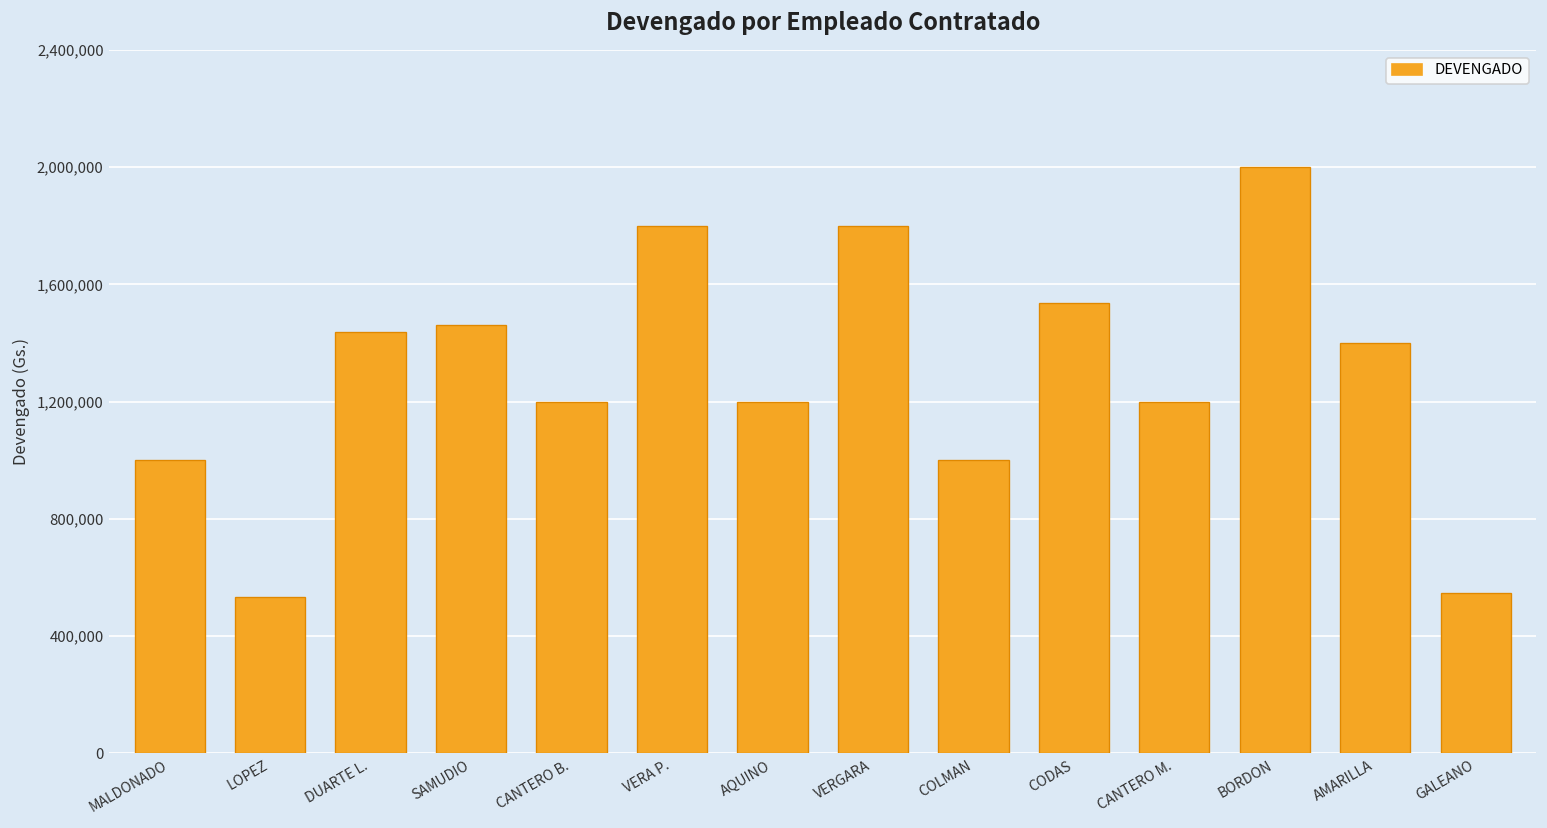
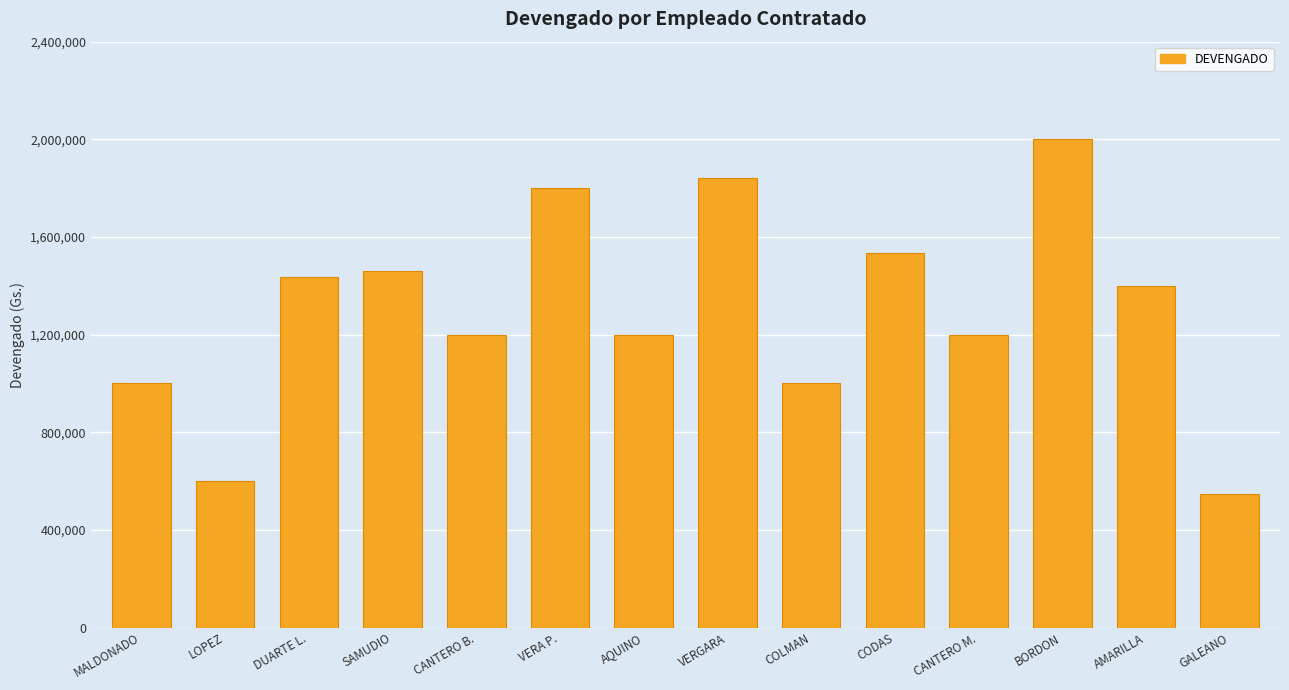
  {
    "MALDONADO": "1,000,000",
-   "LOPEZ": "530,000",
+   "LOPEZ": "600,000",
    "DUARTE L.": "1,440,000",
    "SAMUDIO": "1,460,000",
    "CANTERO B.": "1,200,000",
    "VERA P.": "1,800,000",
    "AQUINO": "1,200,000",
-   "VERGARA": "1,800,000",
+   "VERGARA": "1,840,000",
    "COLMAN": "1,000,000",
    "CODAS": "1,540,000",
    "CANTERO M.": "1,200,000",
    "BORDON": "2,000,000",
    "AMARILLA": "1,400,000",
    "GALEANO": "550,000"
  }
